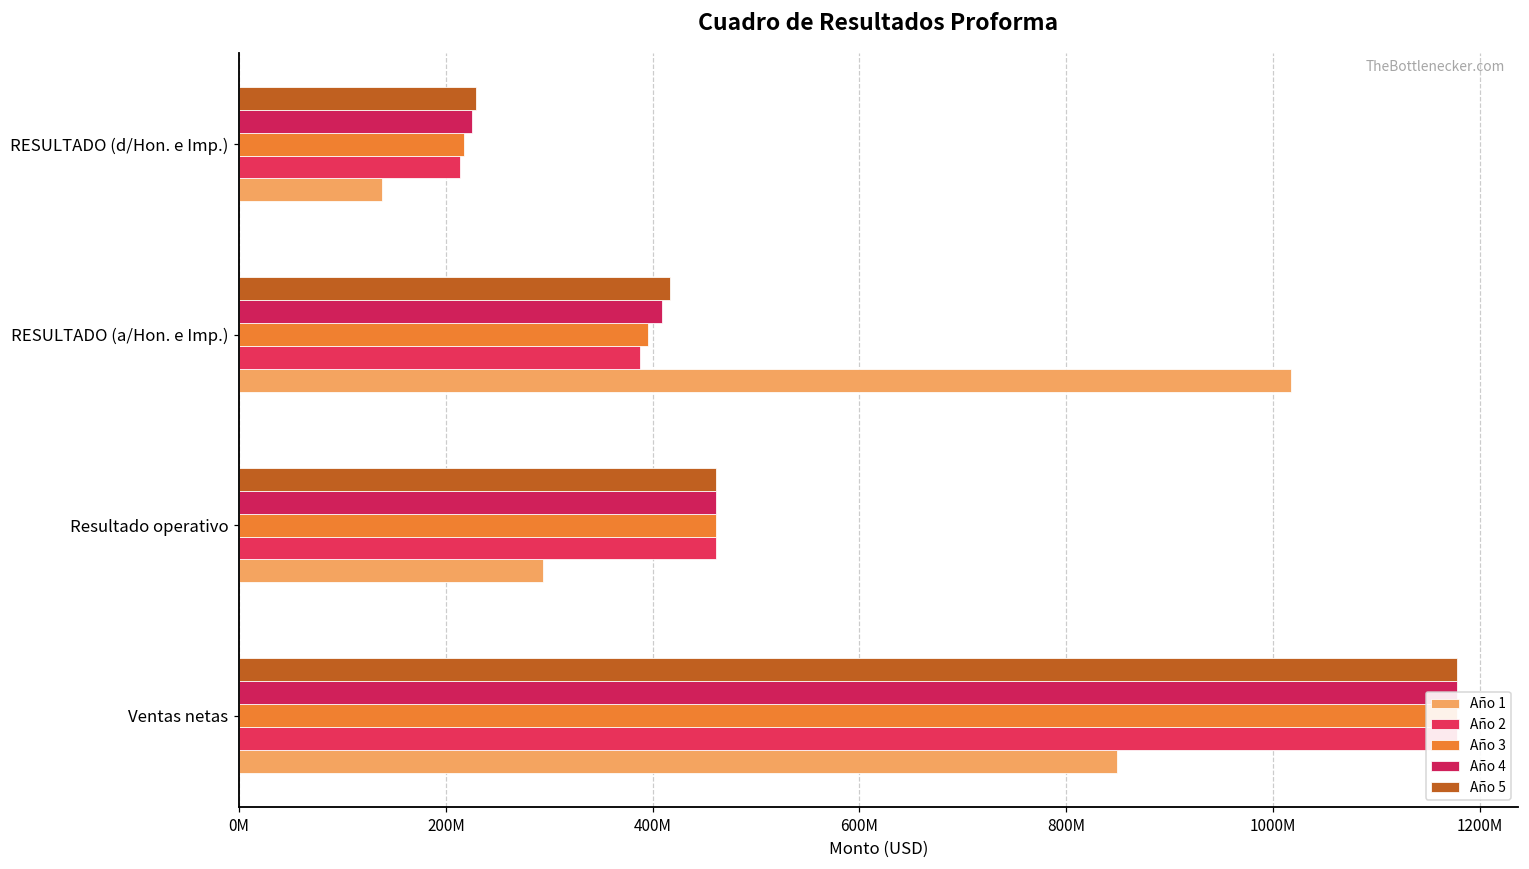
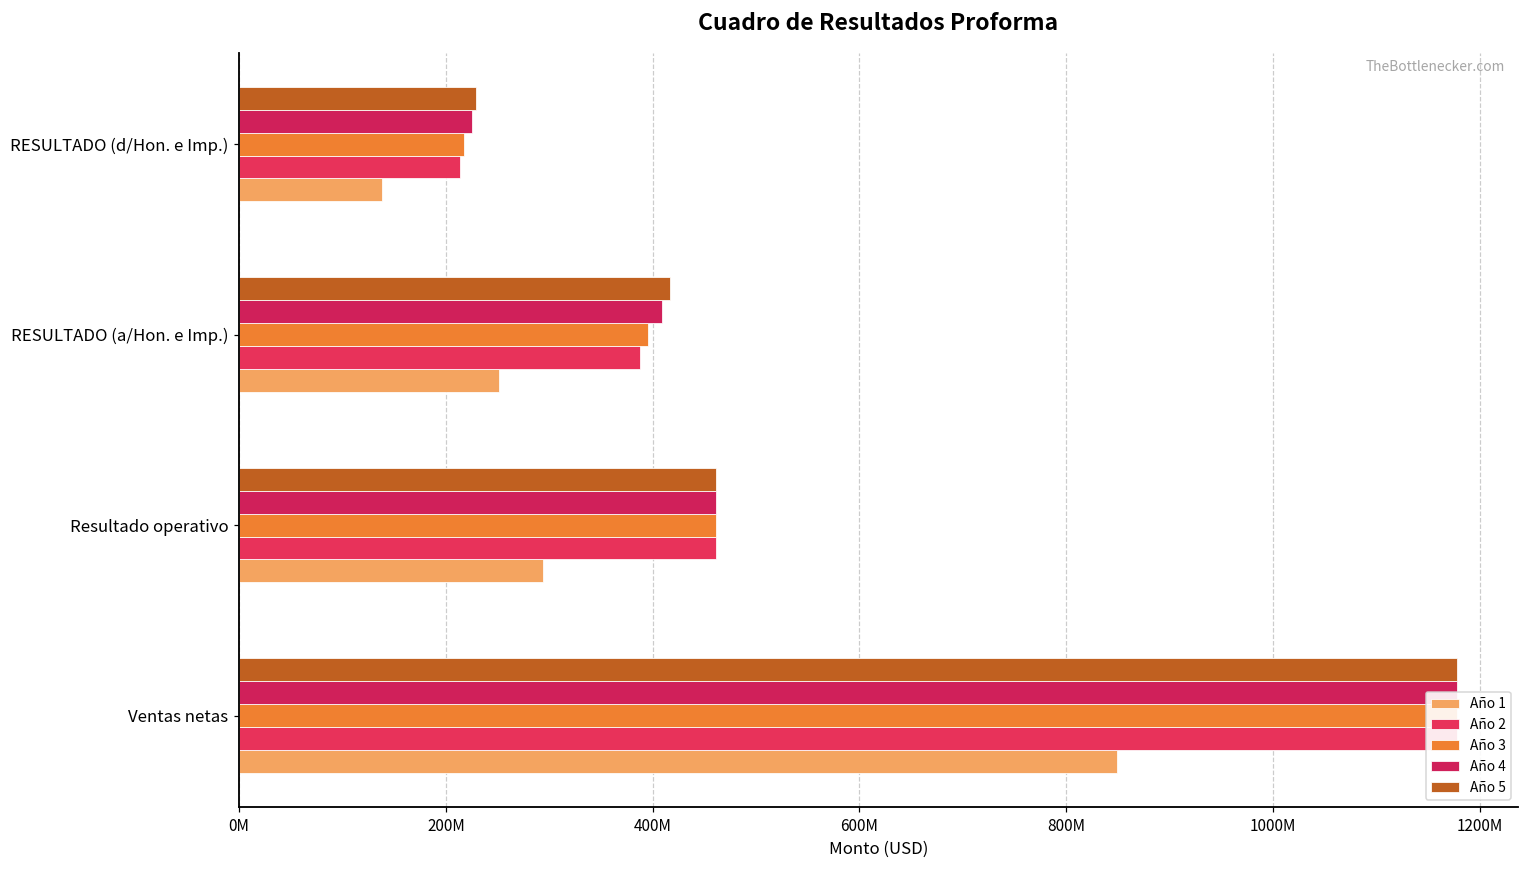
  {
    "Año 1": {
      "RESULTADO (d/Hon. e Imp.)": 140000000,
-     "RESULTADO (a/Hon. e Imp.)": 1020000000,
+     "RESULTADO (a/Hon. e Imp.)": 250000000,
      "Resultado operativo": 290000000,
      "Ventas netas": 850000000
    }
  }
